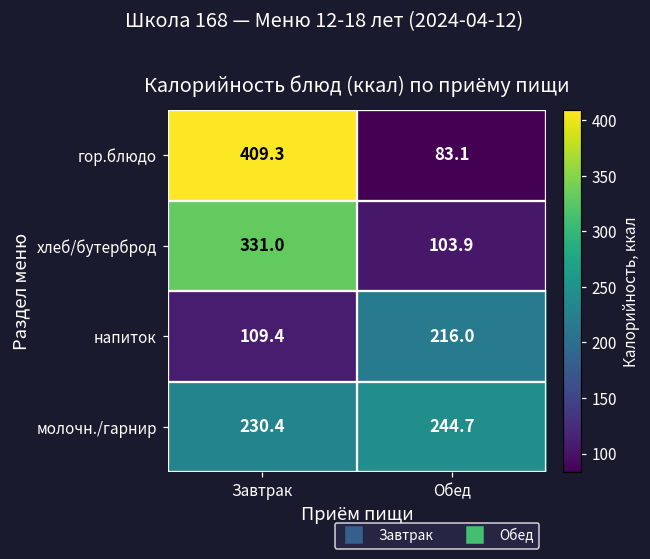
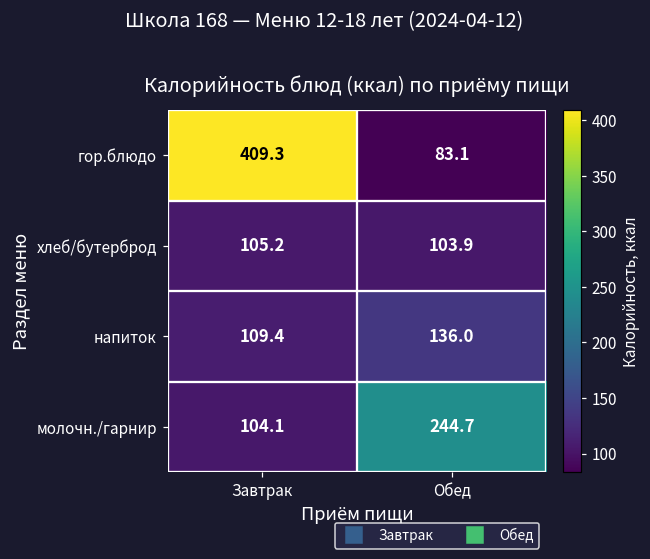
  {
    "гор.блюдо": {
      "Завтрак": 409.3,
      "Обед": 83.1
    },
    "хлеб/бутерброд": {
-     "Завтрак": 331.0,
+     "Завтрак": 105.2,
      "Обед": 103.9
    },
    "напиток": {
      "Завтрак": 109.4,
-     "Обед": 216.0
+     "Обед": 136.0
    },
    "молочн./гарнир": {
-     "Завтрак": 230.4,
+     "Завтрак": 104.1,
      "Обед": 244.7
    }
  }
